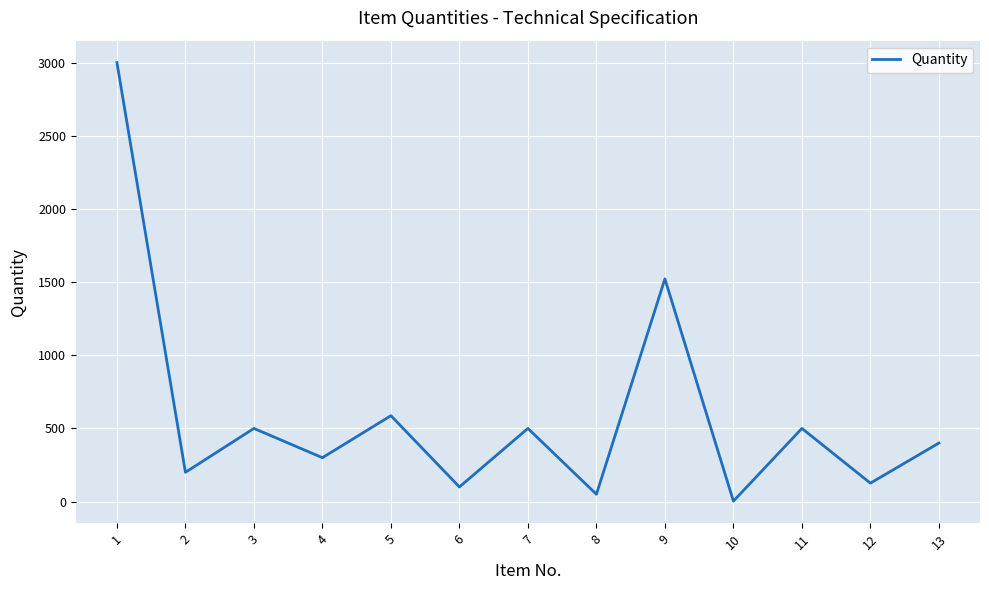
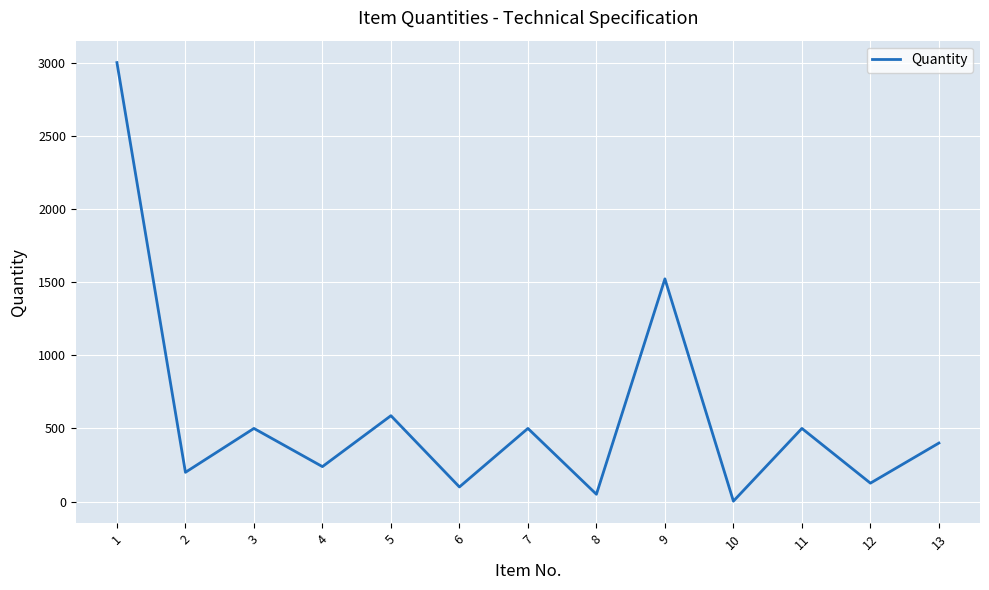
  {
    "1": 3000,
    "2": 200,
    "3": 500,
-   "4": 300,
+   "4": 240,
    "5": 590,
    "6": 100,
    "7": 500,
    "8": 50,
    "9": 1520,
    "10": 0,
    "11": 500,
    "12": 130,
    "13": 400
  }
